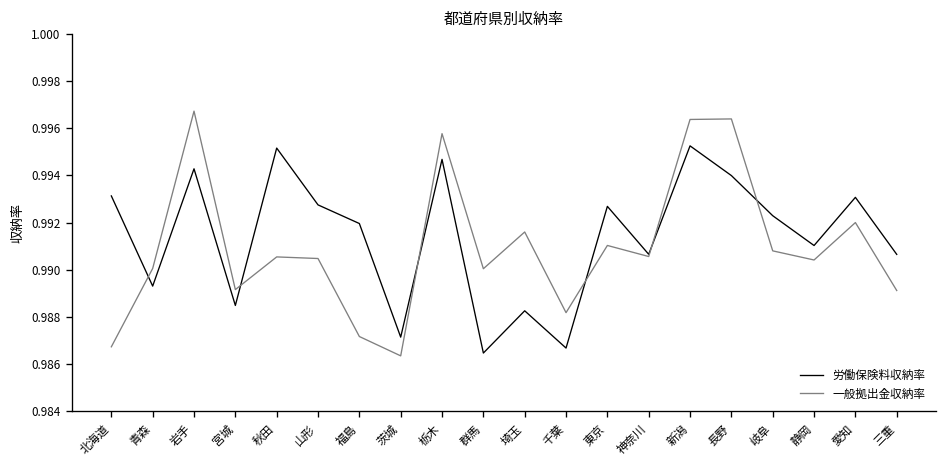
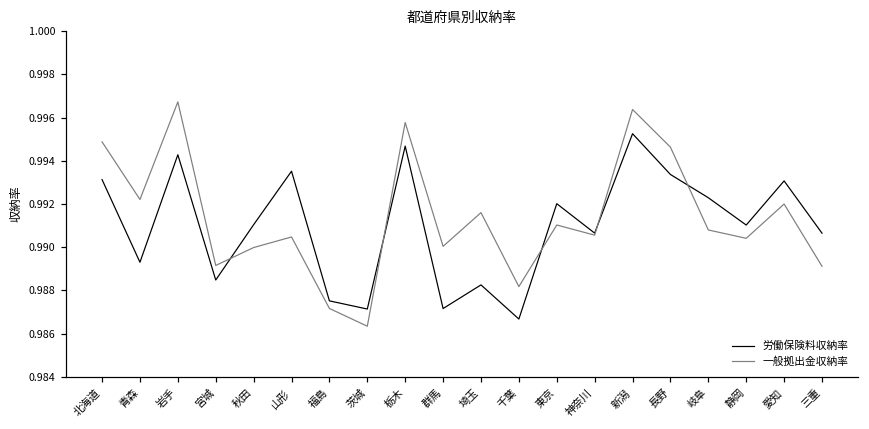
  {
    "労働保険料収納率": {
      "北海道": 0.9931,
      "青森": 0.9893,
      "岩手": 0.9943,
      "宮城": 0.9885,
-     "秋田": 0.9952,
-     "山形": 0.9927,
-     "福島": 0.9920,
+     "秋田": 0.9910,
+     "山形": 0.9935,
+     "福島": 0.9875,
      "茨城": 0.9871,
      "栃木": 0.9947,
-     "群馬": 0.9865,
+     "群馬": 0.9872,
      "埼玉": 0.9883,
      "千葉": 0.9867,
-     "東京": 0.9927,
+     "東京": 0.9920,
      "新潟": 0.9953,
-     "長野": 0.9940,
+     "長野": 0.9934,
      "岐阜": 0.9923,
      "静岡": 0.9910,
      "愛知": 0.9931,
      "三重": 0.9906
    },
    "一般拠出金収納率": {
-     "北海道": 0.9867,
-     "青森": 0.9900,
+     "北海道": 0.9949,
+     "青森": 0.9922,
      "岩手": 0.9967,
      "宮城": 0.9892,
-     "秋田": 0.9905,
+     "秋田": 0.9900,
      "山形": 0.9905,
      "福島": 0.9872,
      "茨城": 0.9863,
      "栃木": 0.9958,
      "群馬": 0.9900,
      "埼玉": 0.9916,
      "千葉": 0.9882,
      "東京": 0.9910,
      "新潟": 0.9964,
-     "長野": 0.9964,
+     "長野": 0.9946,
      "岐阜": 0.9908,
      "静岡": 0.9904,
      "愛知": 0.9920,
      "三重": 0.9891
    }
  }
